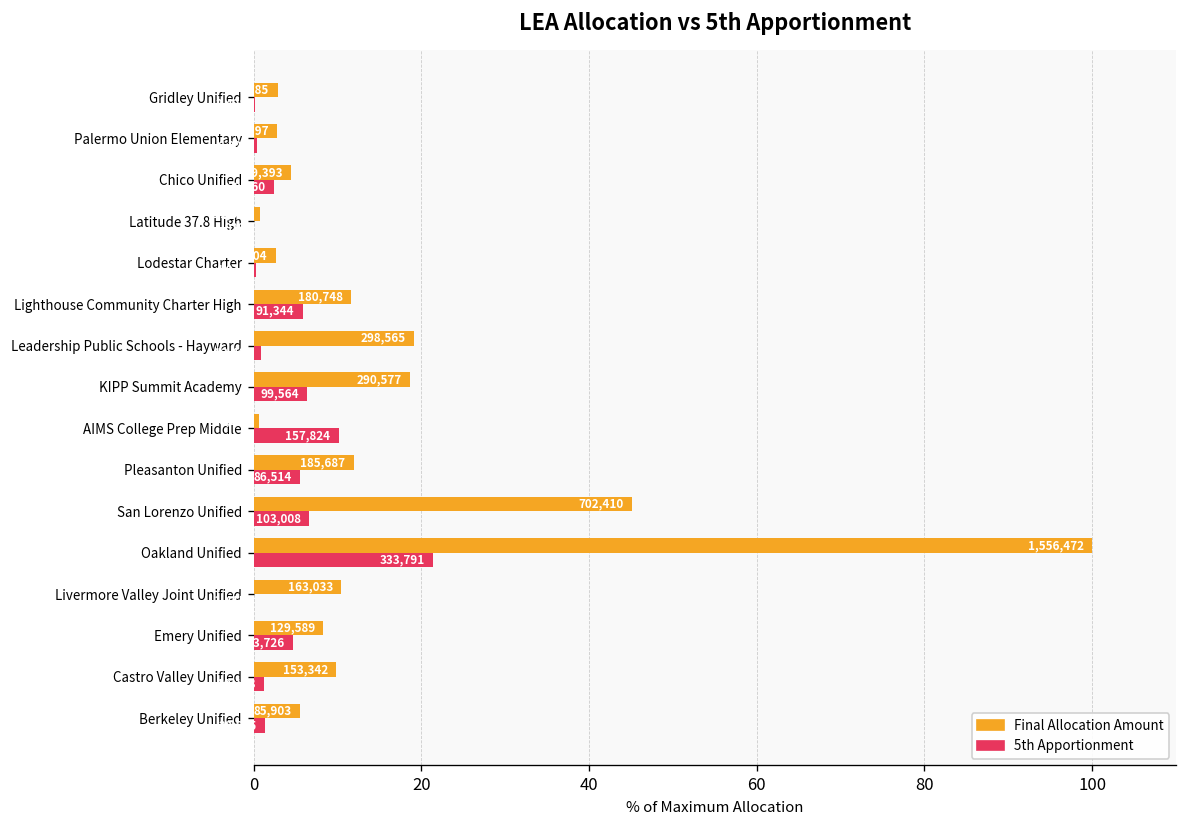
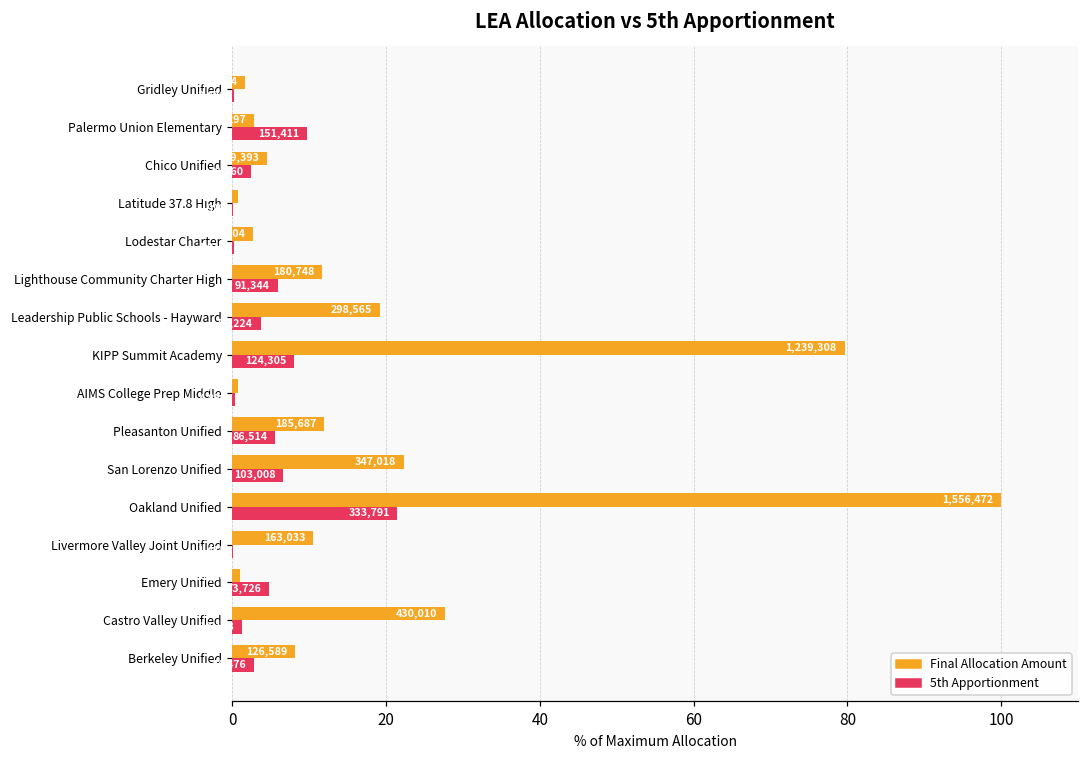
  {
    "Final Allocation Amount": {
-     "Gridley Unified": "3",
-     "KIPP Summit Academy": "290,577",
-     "San Lorenzo Unified": "702,410",
-     "Emery Unified": "8",
-     "Castro Valley Unified": "153,342",
-     "Berkeley Unified": "85,903"
+     "Gridley Unified": "2",
+     "KIPP Summit Academy": "1,239,308",
+     "San Lorenzo Unified": "347,018",
+     "Emery Unified": "1",
+     "Castro Valley Unified": "430,010",
+     "Berkeley Unified": "126,589"
    },
    "5th Apportionment": {
-     "Palermo Union Elementary": "0",
-     "Leadership Public Schools - Hayward": "1",
-     "KIPP Summit Academy": "99,564",
-     "AIMS College Prep Middle": "10",
-     "Berkeley Unified": "1"
+     "Palermo Union Elementary": "10",
+     "Leadership Public Schools - Hayward": "4",
+     "KIPP Summit Academy": "124,305",
+     "AIMS College Prep Middle": "0",
+     "Berkeley Unified": "3"
    }
  }
